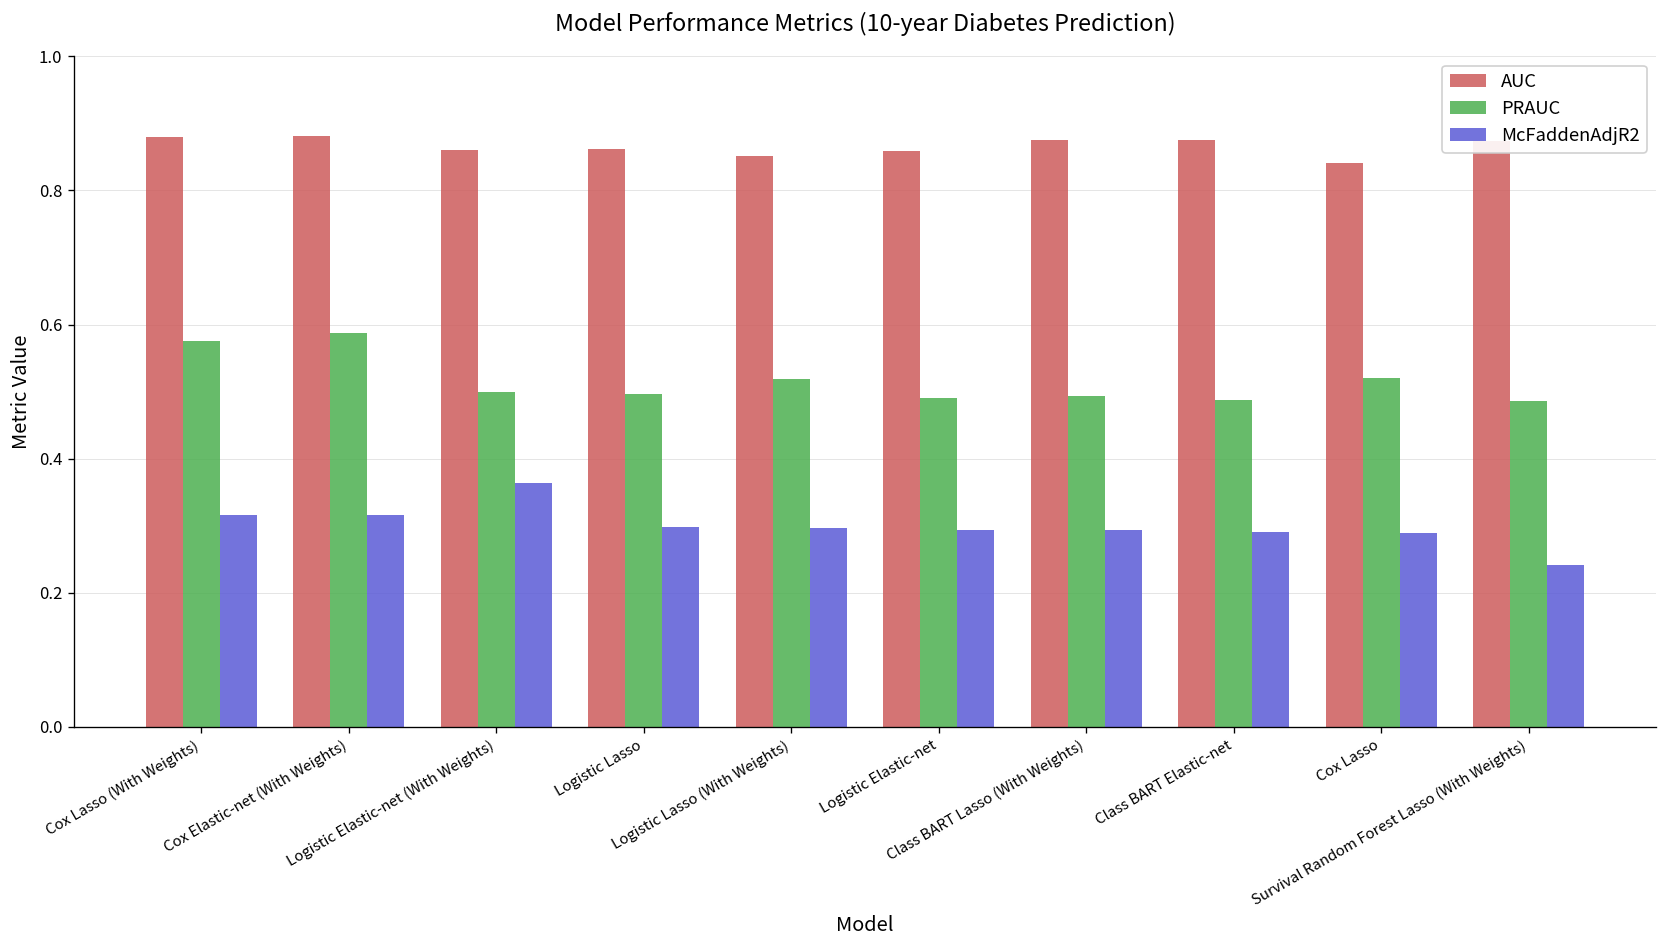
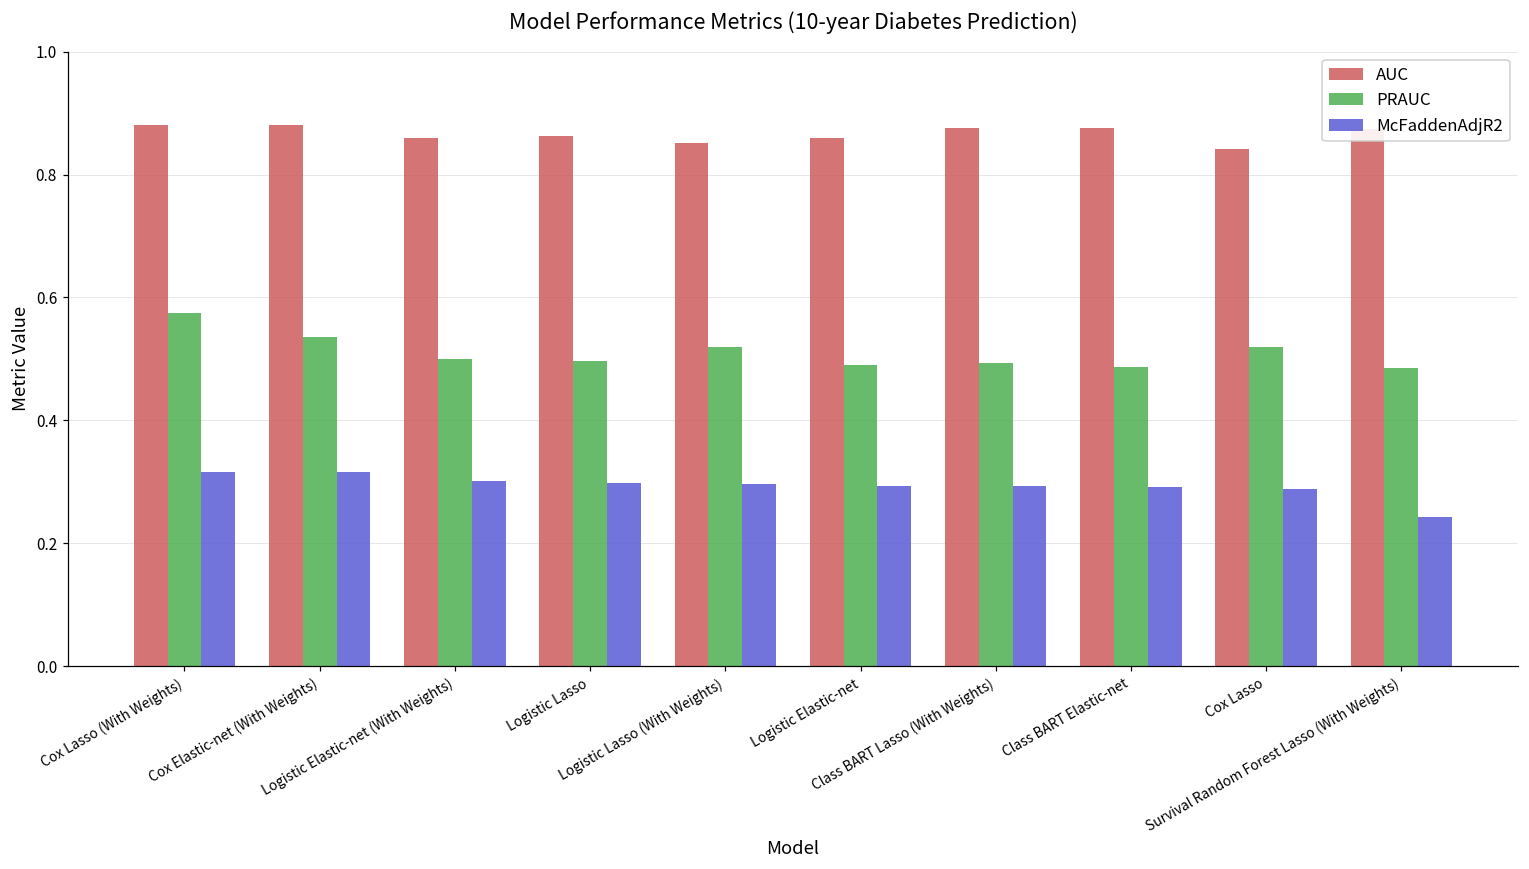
  {
    "AUC": {
      "Cox Lasso (With Weights)": 0.88,
      "Cox Elastic-net (With Weights)": 0.88,
      "Logistic Elastic-net (With Weights)": 0.86,
      "Logistic Lasso": 0.86,
      "Logistic Lasso (With Weights)": 0.85,
      "Logistic Elastic-net": 0.86,
      "Class BART Lasso (With Weights)": 0.88,
      "Class BART Elastic-net": 0.88,
      "Cox Lasso": 0.84
    },
    "PRAUC": {
      "Cox Lasso (With Weights)": 0.58,
-     "Cox Elastic-net (With Weights)": 0.59,
+     "Cox Elastic-net (With Weights)": 0.54,
      "Logistic Elastic-net (With Weights)": 0.50,
      "Logistic Lasso": 0.50,
      "Logistic Lasso (With Weights)": 0.52,
      "Logistic Elastic-net": 0.49,
      "Class BART Lasso (With Weights)": 0.49,
      "Class BART Elastic-net": 0.49,
      "Cox Lasso": 0.52,
      "Survival Random Forest Lasso (With Weights)": 0.49
    },
    "McFaddenAdjR2": {
      "Cox Lasso (With Weights)": 0.32,
      "Cox Elastic-net (With Weights)": 0.32,
-     "Logistic Elastic-net (With Weights)": 0.36,
+     "Logistic Elastic-net (With Weights)": 0.30,
      "Logistic Lasso": 0.30,
      "Logistic Lasso (With Weights)": 0.30,
      "Logistic Elastic-net": 0.29,
      "Class BART Lasso (With Weights)": 0.29,
      "Class BART Elastic-net": 0.29,
      "Cox Lasso": 0.29,
      "Survival Random Forest Lasso (With Weights)": 0.24
    }
  }
